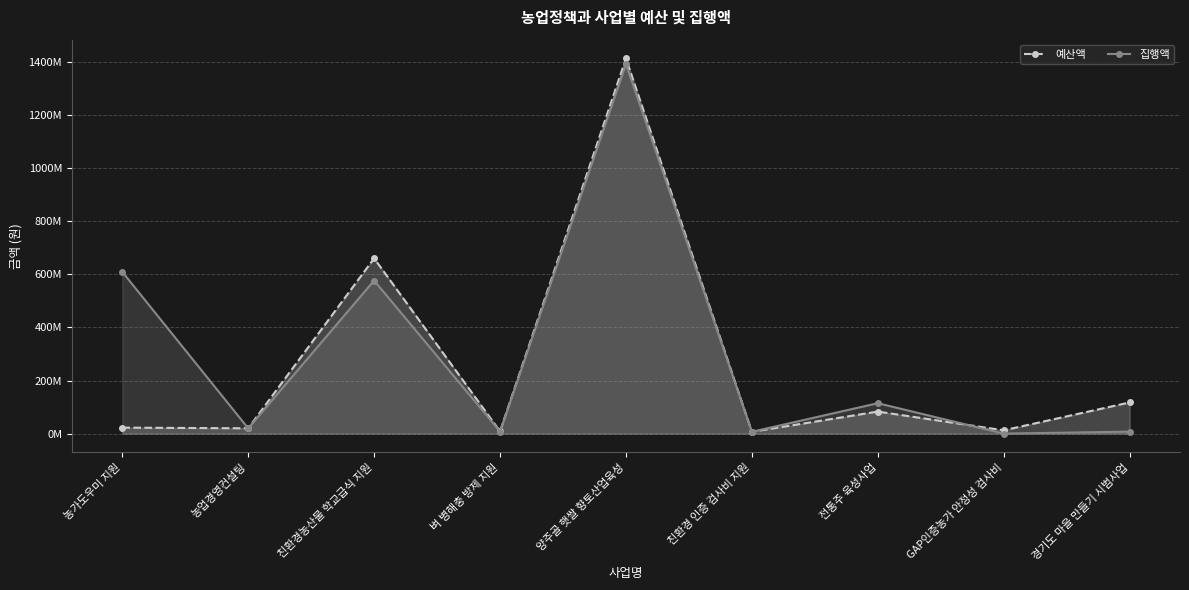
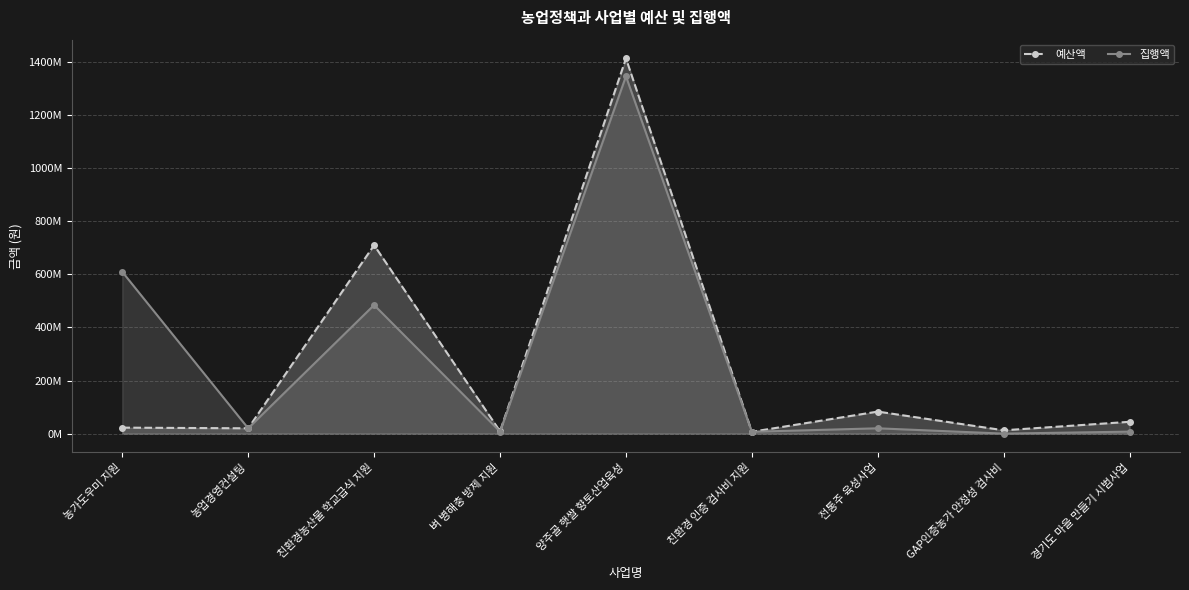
  {
    "예산액": {
      "농가도우미 지원": 20000000,
-     "친환경농산물 학교급식 지원": 660000000,
+     "친환경농산물 학교급식 지원": 710000000,
      "양주골 햇쌀 향토산업육성": 1410000000,
      "전통주 육성사업": 80000000,
      "GAP인증농가 안정성 검사비": 10000000,
-     "경기도 마을 만들기 시범사업": 120000000
+     "경기도 마을 만들기 시범사업": 40000000
    },
    "집행액": {
      "농가도우미 지원": 610000000,
-     "친환경농산물 학교급식 지원": 580000000,
-     "양주골 햇쌀 향토산업육성": 1390000000,
-     "전통주 육성사업": 110000000,
+     "친환경농산물 학교급식 지원": 480000000,
+     "양주골 햇쌀 향토산업육성": 1350000000,
+     "전통주 육성사업": 20000000,
      "GAP인증농가 안정성 검사비": 0,
      "경기도 마을 만들기 시범사업": 10000000
    }
  }
